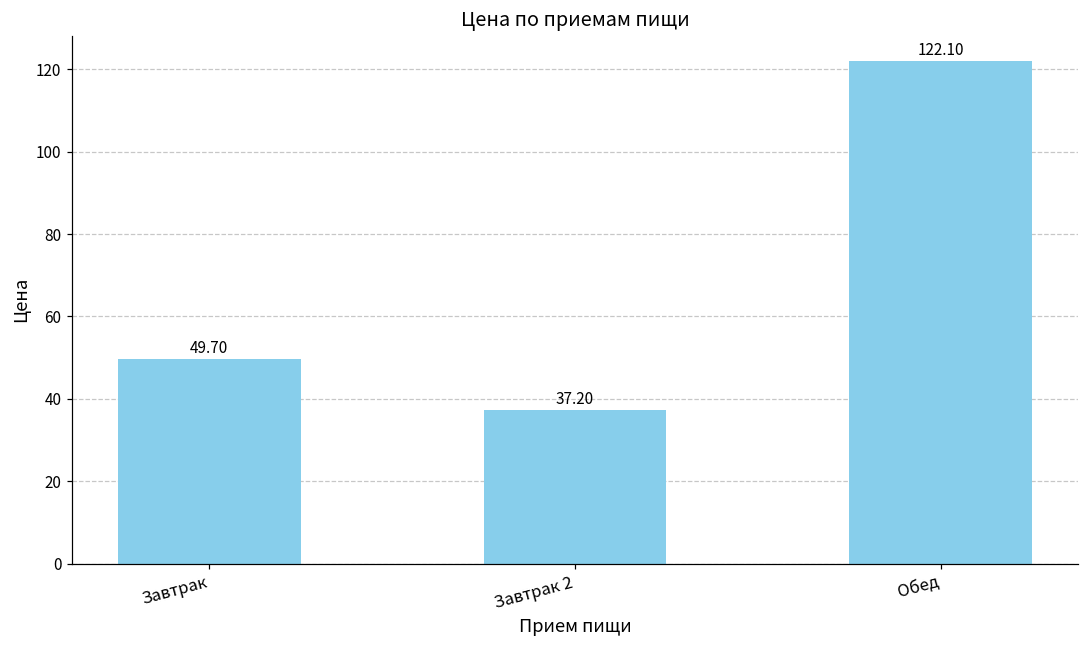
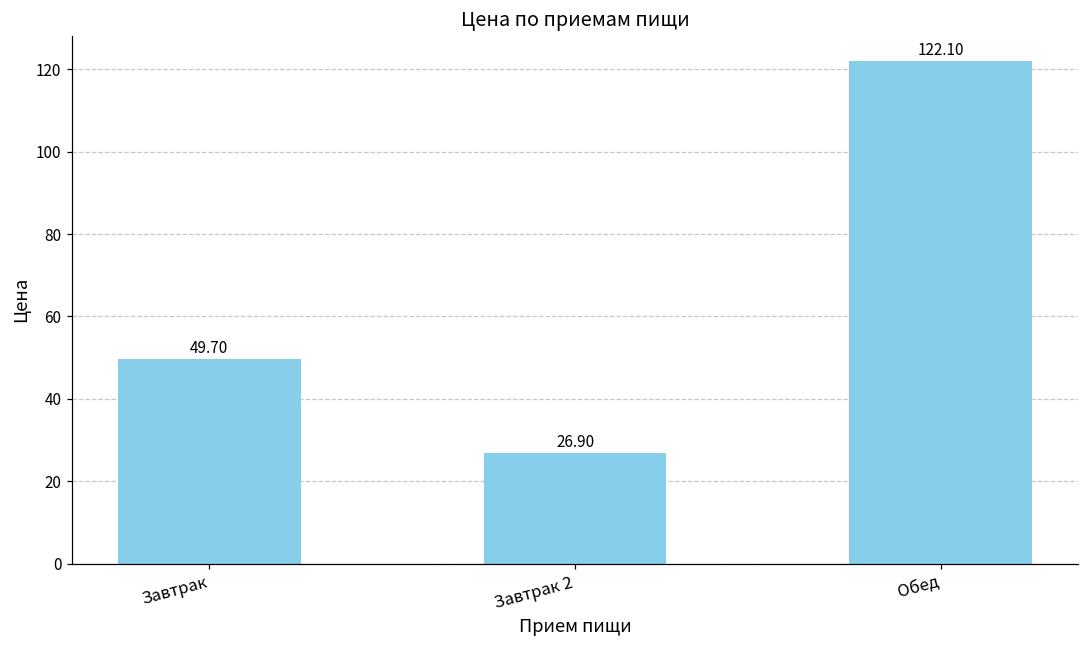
  {
    "Завтрак": 49.70,
-   "Завтрак 2": 37.20,
+   "Завтрак 2": 26.90,
    "Обед": 122.10
  }
